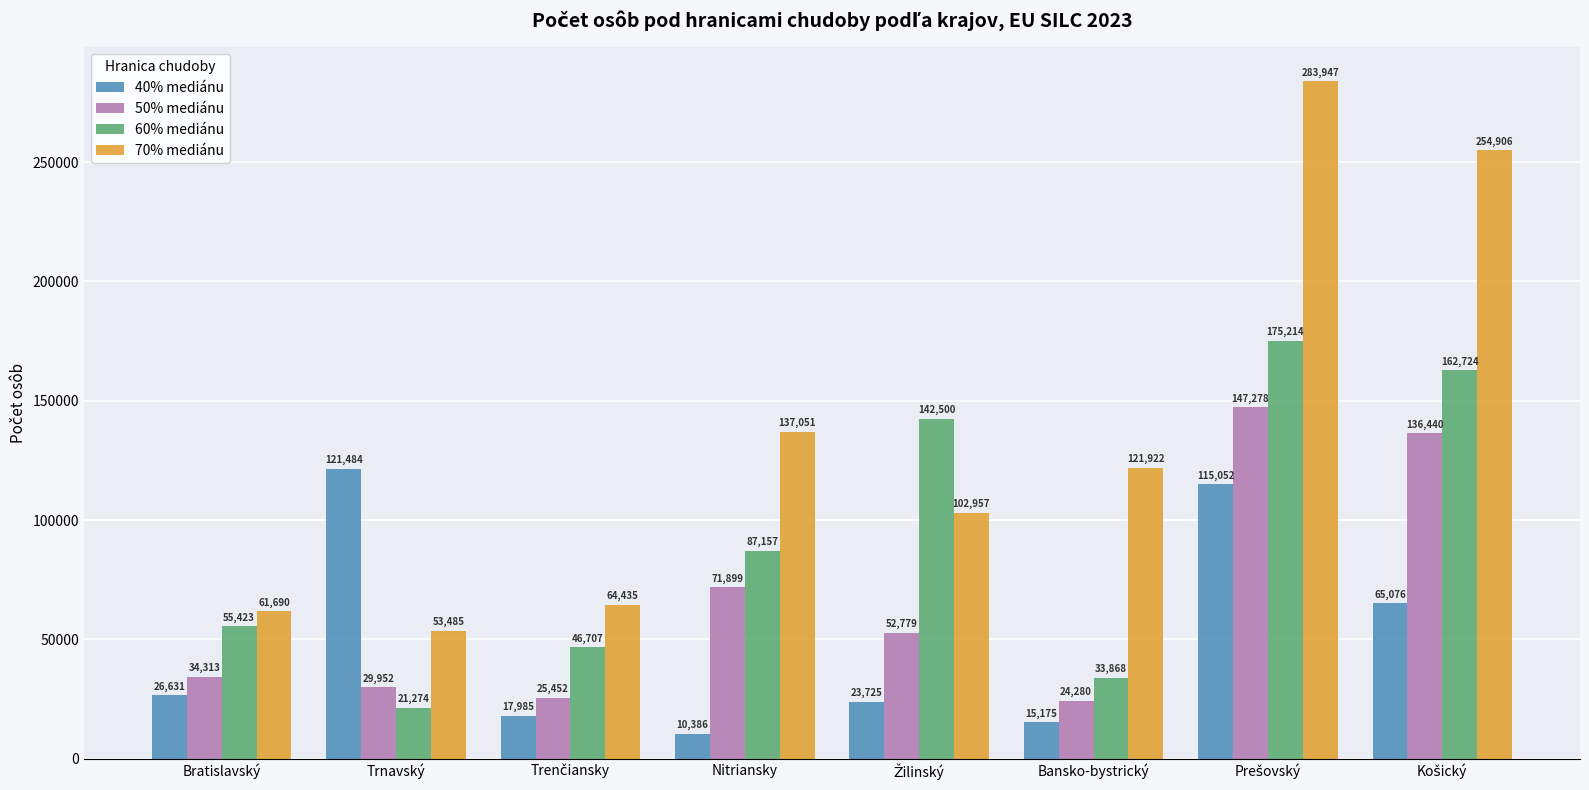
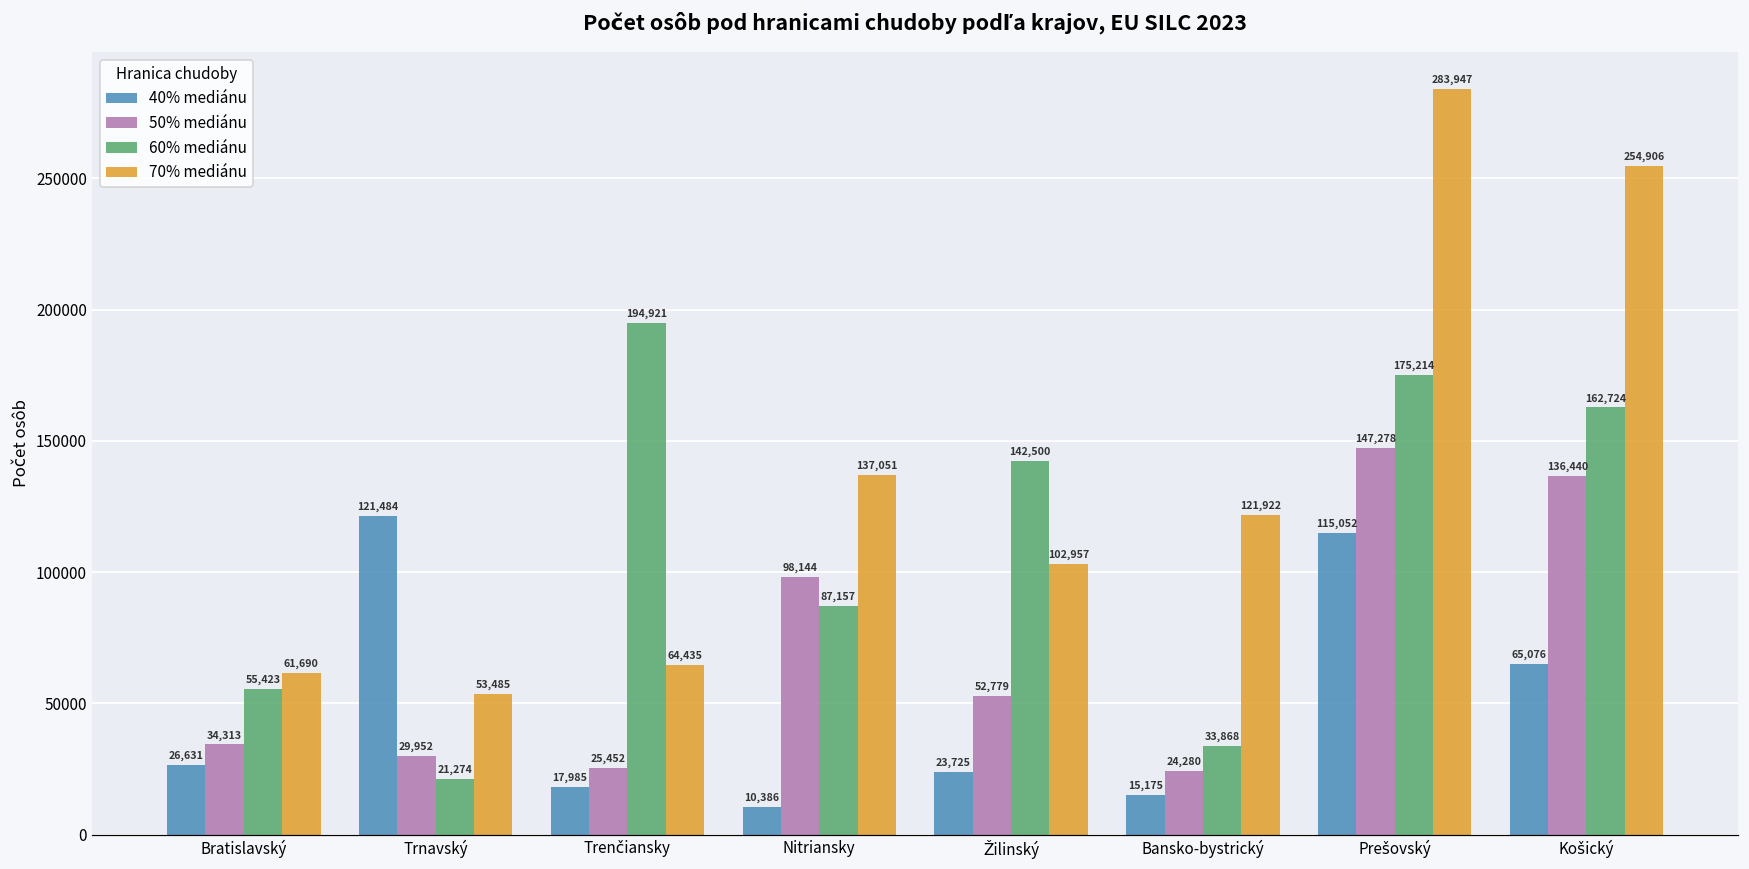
  {
    "40% mediánu": {
      "Bratislavský": "26,631",
      "Trnavský": "121,484",
      "Trenčiansky": "17,985",
      "Nitriansky": "10,386",
      "Žilinský": "23,725",
      "Bansko-bystrický": "15,175",
      "Prešovský": "115,052",
      "Košický": "65,076"
    },
    "50% mediánu": {
      "Bratislavský": "34,313",
      "Trnavský": "29,952",
      "Trenčiansky": "25,452",
-     "Nitriansky": "71,899",
+     "Nitriansky": "98,144",
      "Žilinský": "52,779",
      "Bansko-bystrický": "24,280",
      "Prešovský": "147,278",
      "Košický": "136,440"
    },
    "60% mediánu": {
      "Bratislavský": "55,423",
      "Trnavský": "21,274",
-     "Trenčiansky": "46,707",
+     "Trenčiansky": "194,921",
      "Nitriansky": "87,157",
      "Žilinský": "142,500",
      "Bansko-bystrický": "33,868",
      "Prešovský": "175,214",
      "Košický": "162,724"
    },
    "70% mediánu": {
      "Bratislavský": "61,690",
      "Trnavský": "53,485",
      "Trenčiansky": "64,435",
      "Nitriansky": "137,051",
      "Žilinský": "102,957",
      "Bansko-bystrický": "121,922",
      "Prešovský": "283,947",
      "Košický": "254,906"
    }
  }
